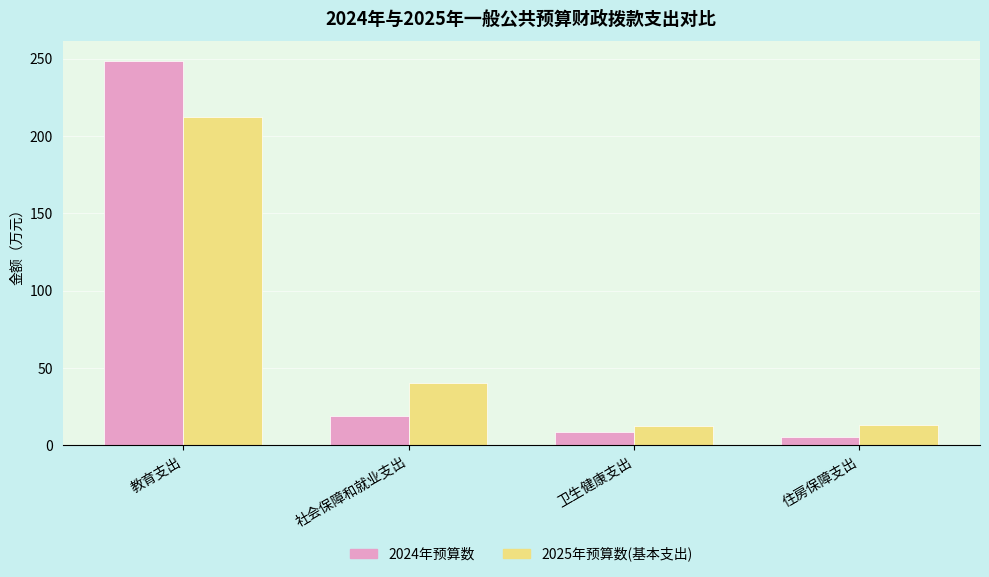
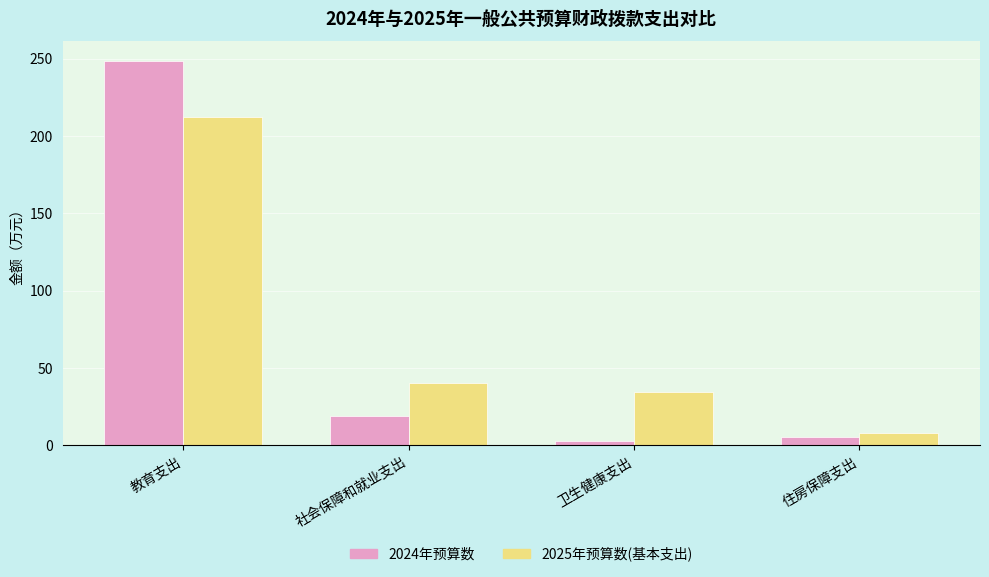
  {
    "2024年预算数": {
      "教育支出": 249,
      "社会保障和就业支出": 19,
-     "卫生健康支出": 9,
+     "卫生健康支出": 3,
      "住房保障支出": 5
    },
    "2025年预算数(基本支出)": {
      "教育支出": 213,
      "社会保障和就业支出": 40,
-     "卫生健康支出": 13,
-     "住房保障支出": 13
+     "卫生健康支出": 35,
+     "住房保障支出": 8
    }
  }
